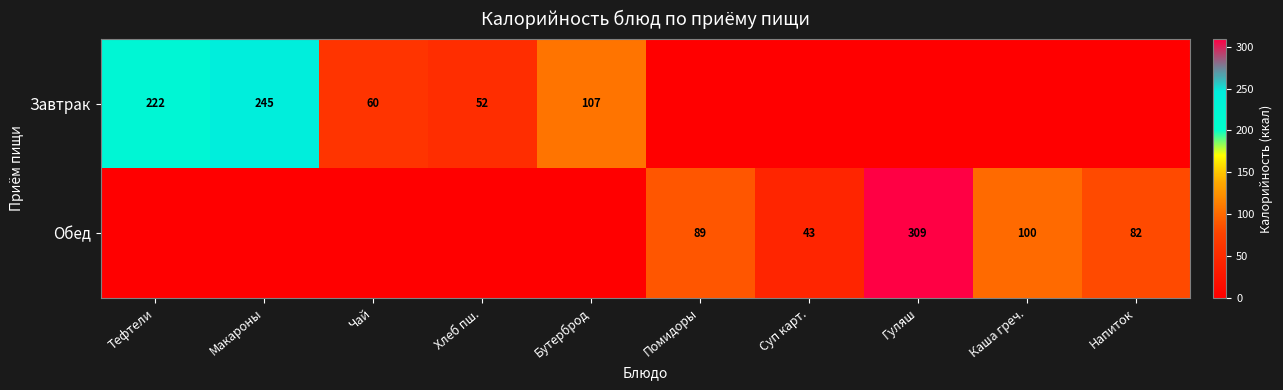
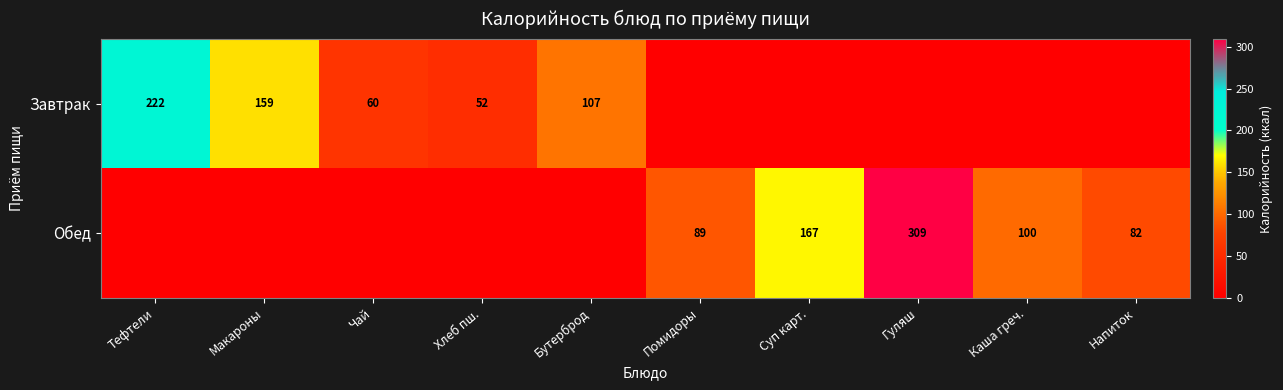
  {
    "Завтрак": {
      "Тефтели": 222,
-     "Макароны": 245,
+     "Макароны": 159,
      "Чай": 60,
      "Хлеб пш.": 52,
      "Бутерброд": 107
    },
    "Обед": {
      "Помидоры": 89,
-     "Суп карт.": 43,
+     "Суп карт.": 167,
      "Гуляш": 309,
      "Каша греч.": 100,
      "Напиток": 82
    }
  }
